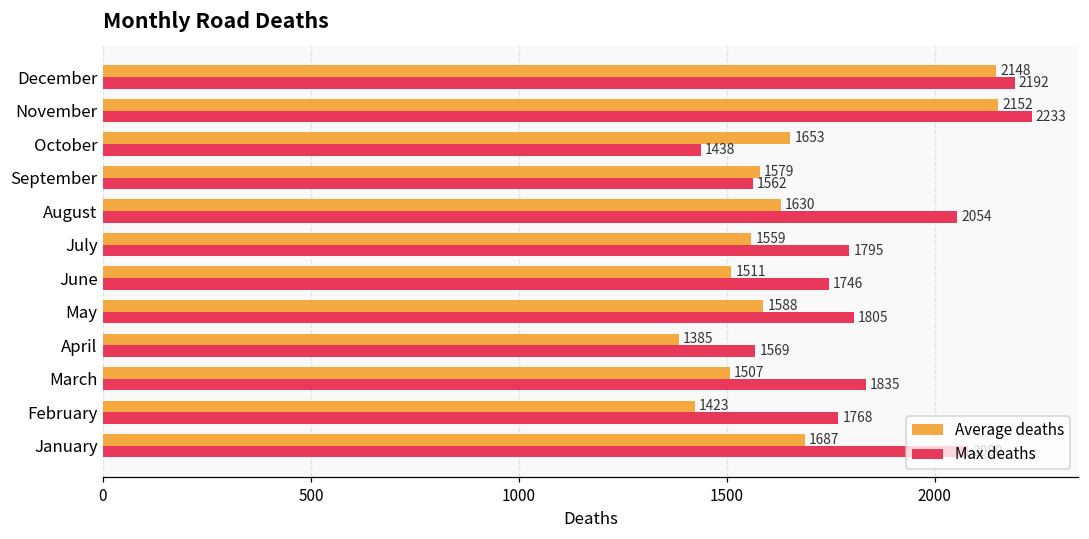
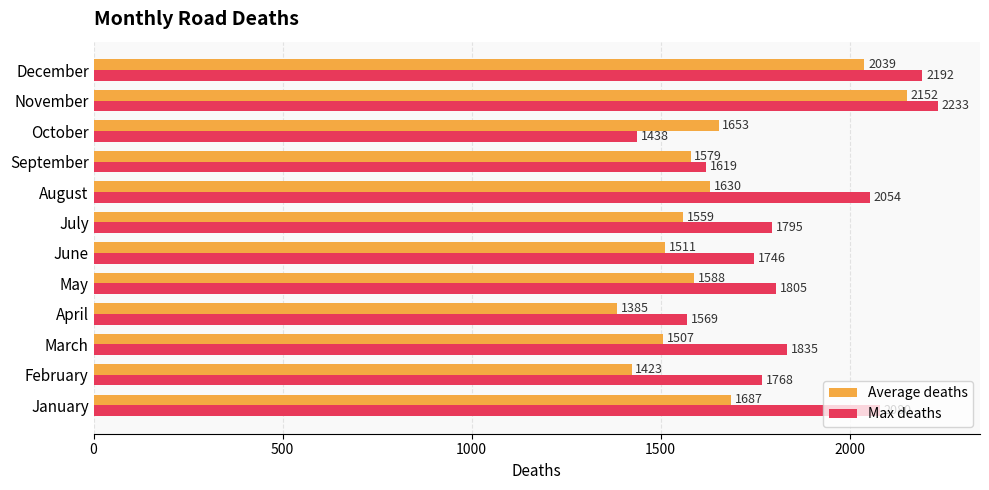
  {
    "Average deaths": {
-     "December": 2148,
+     "December": 2039,
      "November": 2152,
      "October": 1653,
      "September": 1579,
      "August": 1630,
      "July": 1559,
      "June": 1511,
      "May": 1588,
      "April": 1385,
      "March": 1507,
      "February": 1423,
      "January": 1687
    },
    "Max deaths": {
      "December": 2192,
      "November": 2233,
      "October": 1438,
-     "September": 1562,
+     "September": 1619,
      "August": 2054,
      "July": 1795,
      "June": 1746,
      "May": 1805,
      "April": 1569,
      "March": 1835,
      "February": 1768
    }
  }
